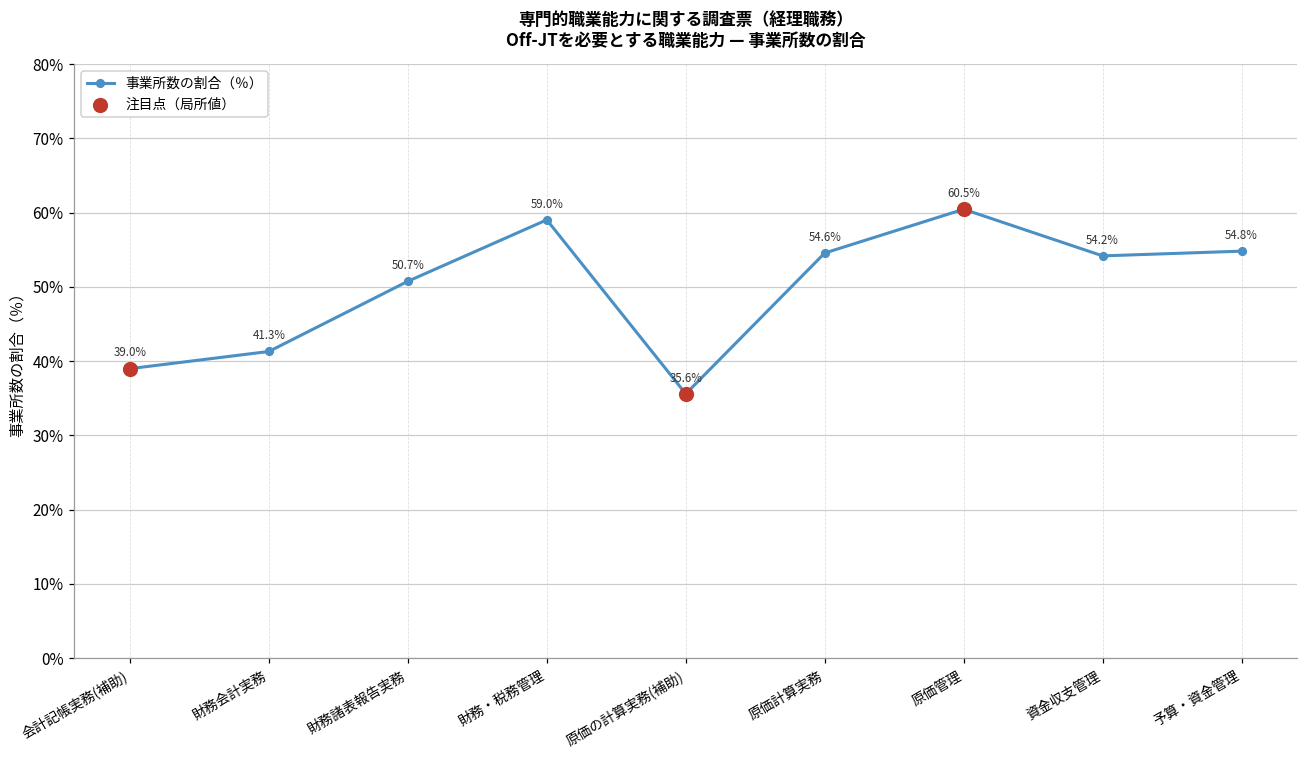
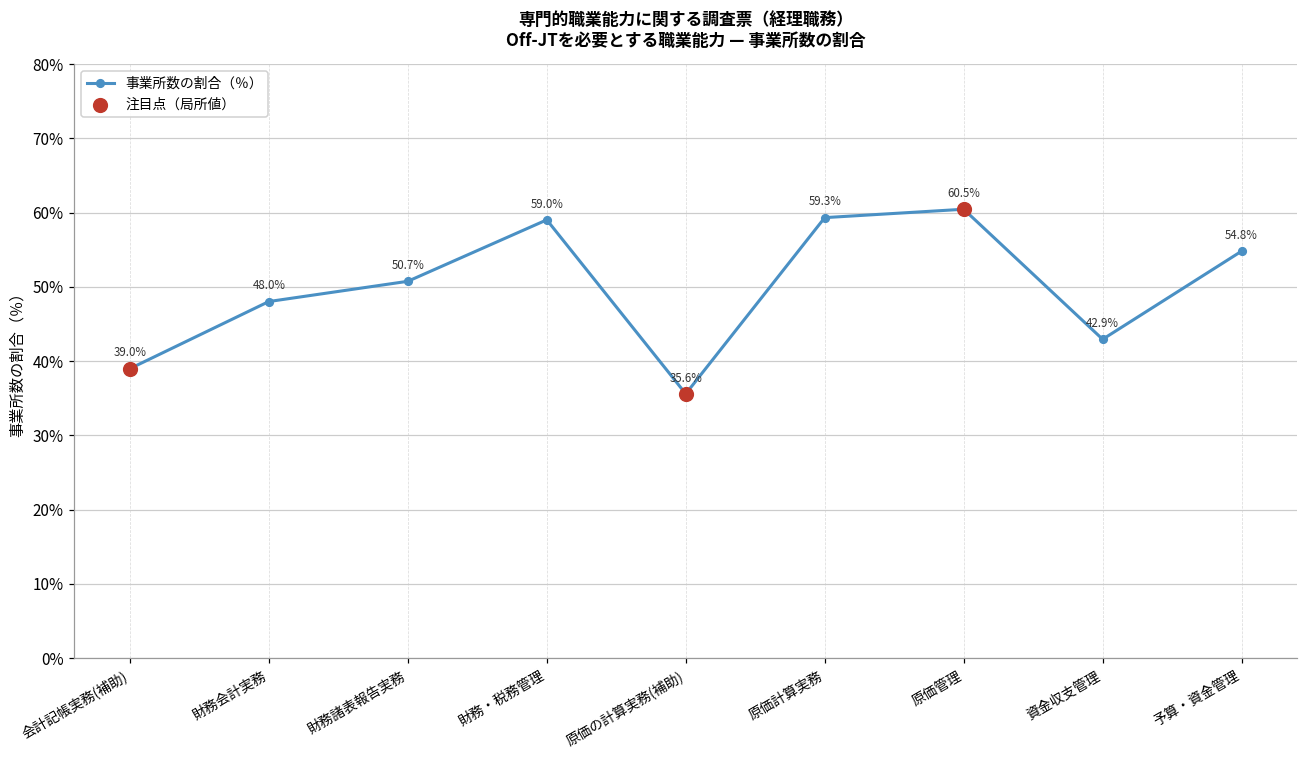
  {
    "事業所数の割合（％）": {
-     "財務会計実務": "41.3%",
+     "財務会計実務": "48.0%",
      "財務諸表報告実務": "50.7%",
      "財務・税務管理": "59.0%",
-     "原価計算実務": "54.6%",
-     "資金収支管理": "54.2%",
+     "原価計算実務": "59.3%",
+     "資金収支管理": "42.9%",
      "予算・資金管理": "54.8%"
    }
  }
